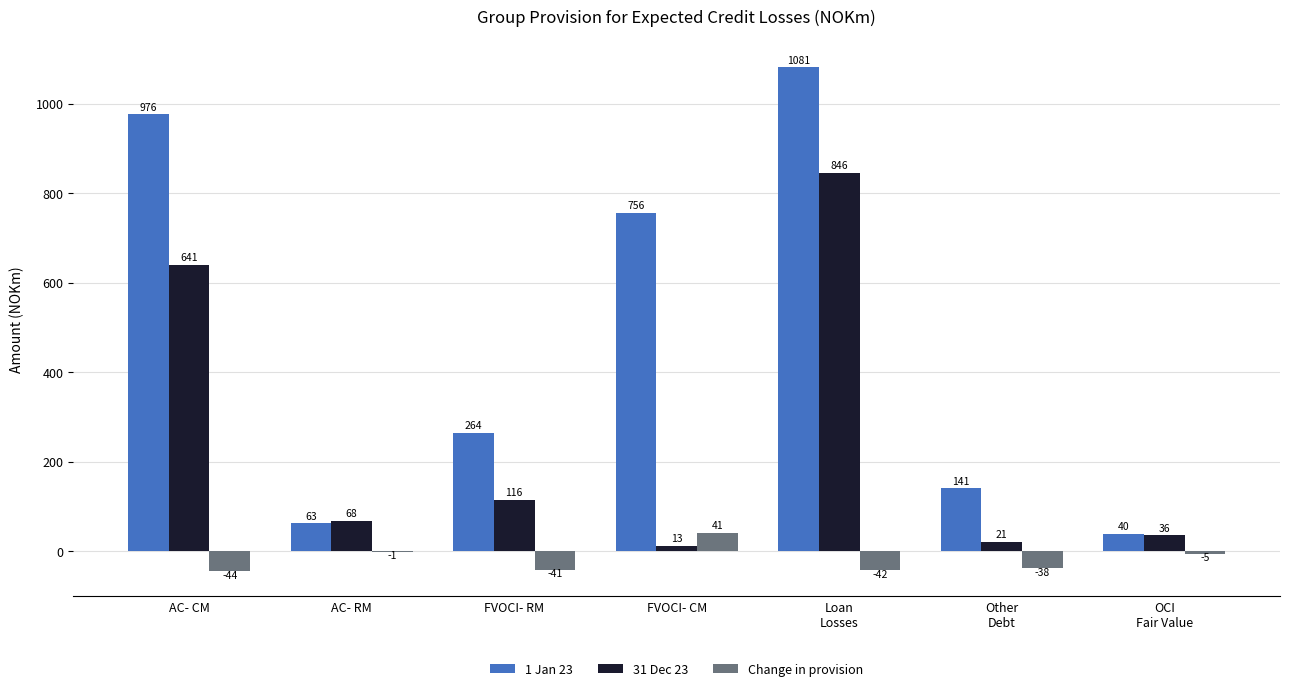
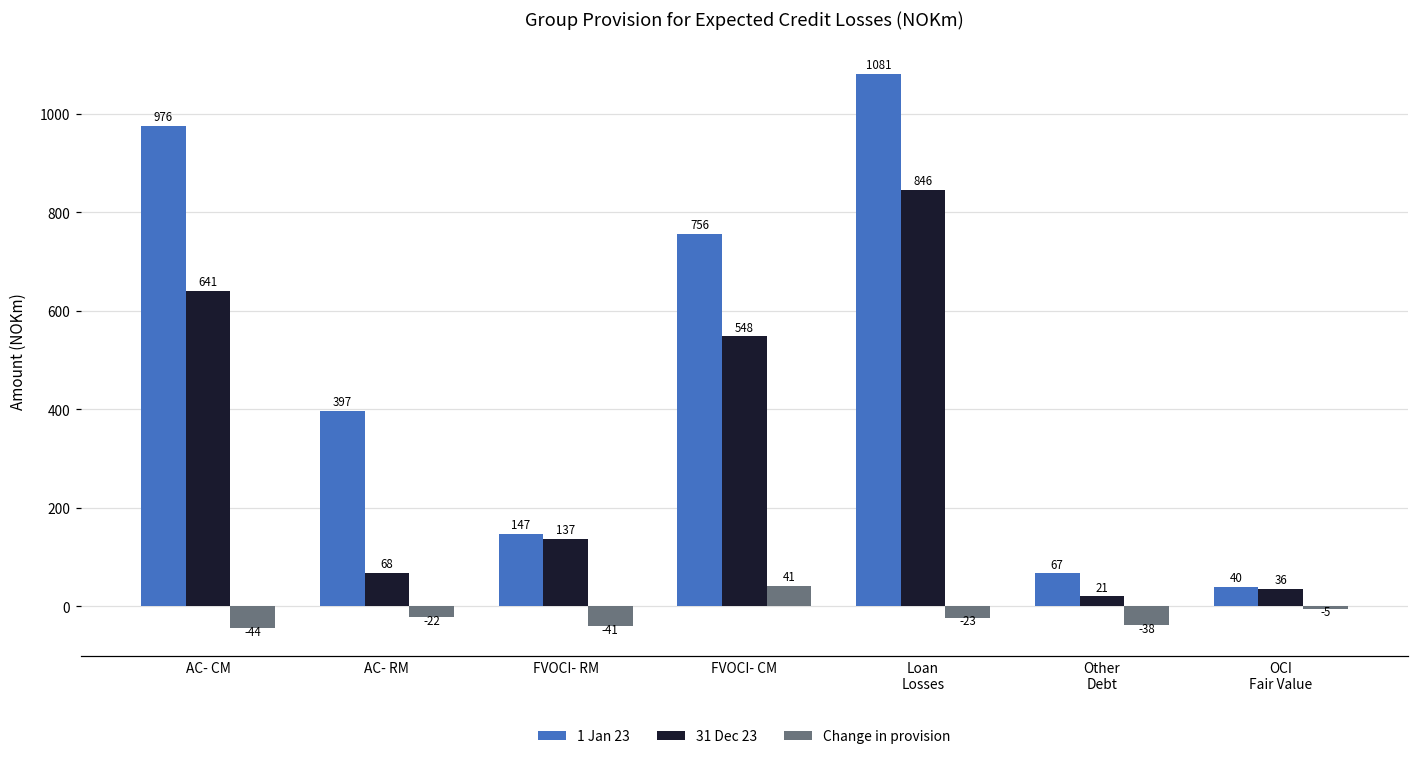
  {
    "1 Jan 23": {
      "AC- CM": 976,
-     "AC- RM": 63,
-     "FVOCI- RM": 264,
+     "AC- RM": 397,
+     "FVOCI- RM": 147,
      "FVOCI- CM": 756,
      "Loan Losses": 1081,
-     "Other Debt": 141,
+     "Other Debt": 67,
      "OCI Fair Value": 40
    },
    "31 Dec 23": {
      "AC- CM": 641,
      "AC- RM": 68,
-     "FVOCI- RM": 116,
-     "FVOCI- CM": 13,
+     "FVOCI- RM": 137,
+     "FVOCI- CM": 548,
      "Loan Losses": 846,
      "Other Debt": 21,
      "OCI Fair Value": 36
    },
    "Change in provision": {
      "AC- CM": -44,
-     "AC- RM": -1,
+     "AC- RM": -22,
      "FVOCI- RM": -41,
      "FVOCI- CM": 41,
-     "Loan Losses": -42,
+     "Loan Losses": -23,
      "Other Debt": -38,
      "OCI Fair Value": -5
    }
  }
